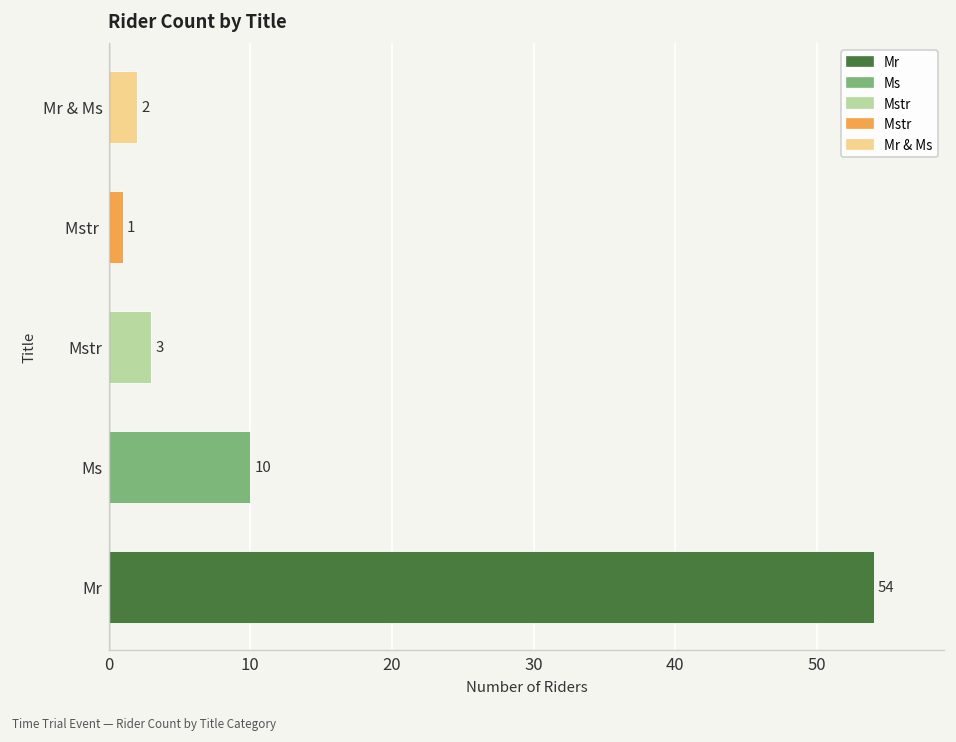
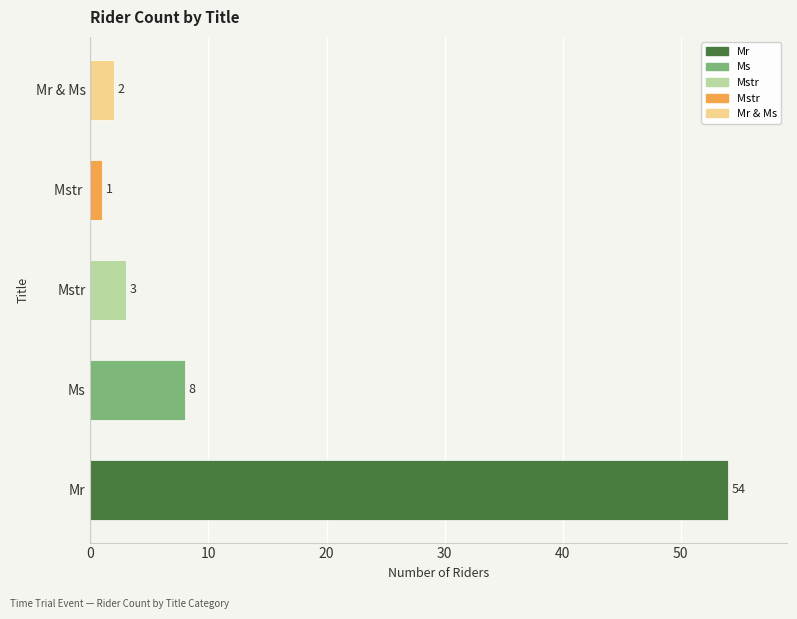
  {
    "Mr & Ms": 2,
-   "Ms": 10,
+   "Ms": 8,
    "Mr": 54
  }
